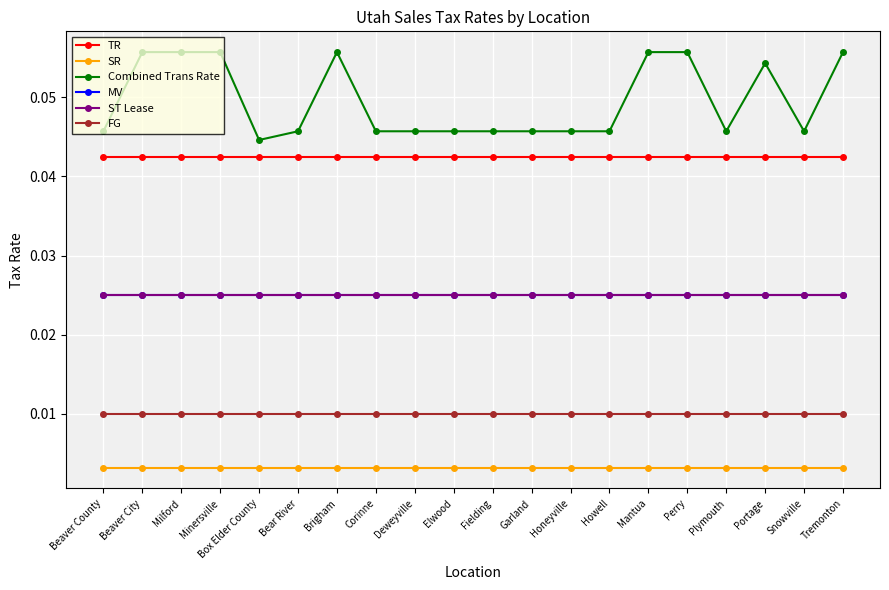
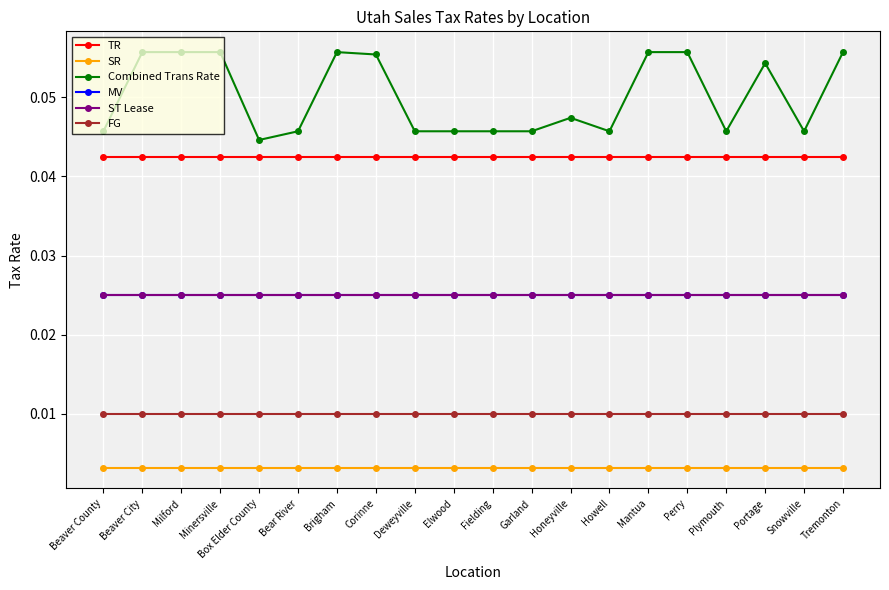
  {
    "TR": {
      "Beaver County": 0.043,
      "Beaver City": 0.043,
      "Milford": 0.043,
      "Minersville": 0.043,
      "Box Elder County": 0.043,
      "Bear River": 0.043,
      "Brigham": 0.043,
      "Corinne": 0.043,
      "Deweyville": 0.043,
      "Elwood": 0.043,
      "Fielding": 0.043,
      "Garland": 0.043,
      "Honeyville": 0.043,
      "Howell": 0.043,
      "Mantua": 0.043,
      "Perry": 0.043,
      "Plymouth": 0.043,
      "Portage": 0.043,
      "Snowville": 0.043,
      "Tremonton": 0.043
    },
    "SR": {
      "Beaver County": 0.003,
      "Beaver City": 0.003,
      "Milford": 0.003,
      "Minersville": 0.003,
      "Box Elder County": 0.003,
      "Bear River": 0.003,
      "Brigham": 0.003,
      "Corinne": 0.003,
      "Deweyville": 0.003,
      "Elwood": 0.003,
      "Fielding": 0.003,
      "Garland": 0.003,
      "Honeyville": 0.003,
      "Howell": 0.003,
      "Mantua": 0.003,
      "Perry": 0.003,
      "Plymouth": 0.003,
      "Portage": 0.003,
      "Snowville": 0.003,
      "Tremonton": 0.003
    },
    "Combined Trans Rate": {
      "Box Elder County": 0.045,
      "Bear River": 0.046,
      "Brigham": 0.056,
-     "Corinne": 0.046,
+     "Corinne": 0.055,
      "Deweyville": 0.046,
      "Elwood": 0.046,
      "Fielding": 0.046,
      "Garland": 0.046,
-     "Honeyville": 0.046,
+     "Honeyville": 0.047,
      "Howell": 0.046,
      "Mantua": 0.056,
      "Perry": 0.056,
      "Plymouth": 0.046,
      "Portage": 0.054,
      "Snowville": 0.046,
      "Tremonton": 0.056
    },
    "ST Lease": {
      "Beaver County": 0.025,
      "Beaver City": 0.025,
      "Milford": 0.025,
      "Minersville": 0.025,
      "Box Elder County": 0.025,
      "Bear River": 0.025,
      "Brigham": 0.025,
      "Corinne": 0.025,
      "Deweyville": 0.025,
      "Elwood": 0.025,
      "Fielding": 0.025,
      "Garland": 0.025,
      "Honeyville": 0.025,
      "Howell": 0.025,
      "Mantua": 0.025,
      "Perry": 0.025,
      "Plymouth": 0.025,
      "Portage": 0.025,
      "Snowville": 0.025,
      "Tremonton": 0.025
    },
    "FG": {
      "Beaver County": 0.010,
      "Beaver City": 0.010,
      "Milford": 0.010,
      "Minersville": 0.010,
      "Box Elder County": 0.010,
      "Bear River": 0.010,
      "Brigham": 0.010,
      "Corinne": 0.010,
      "Deweyville": 0.010,
      "Elwood": 0.010,
      "Fielding": 0.010,
      "Garland": 0.010,
      "Honeyville": 0.010,
      "Howell": 0.010,
      "Mantua": 0.010,
      "Perry": 0.010,
      "Plymouth": 0.010,
      "Portage": 0.010,
      "Snowville": 0.010,
      "Tremonton": 0.010
    }
  }
